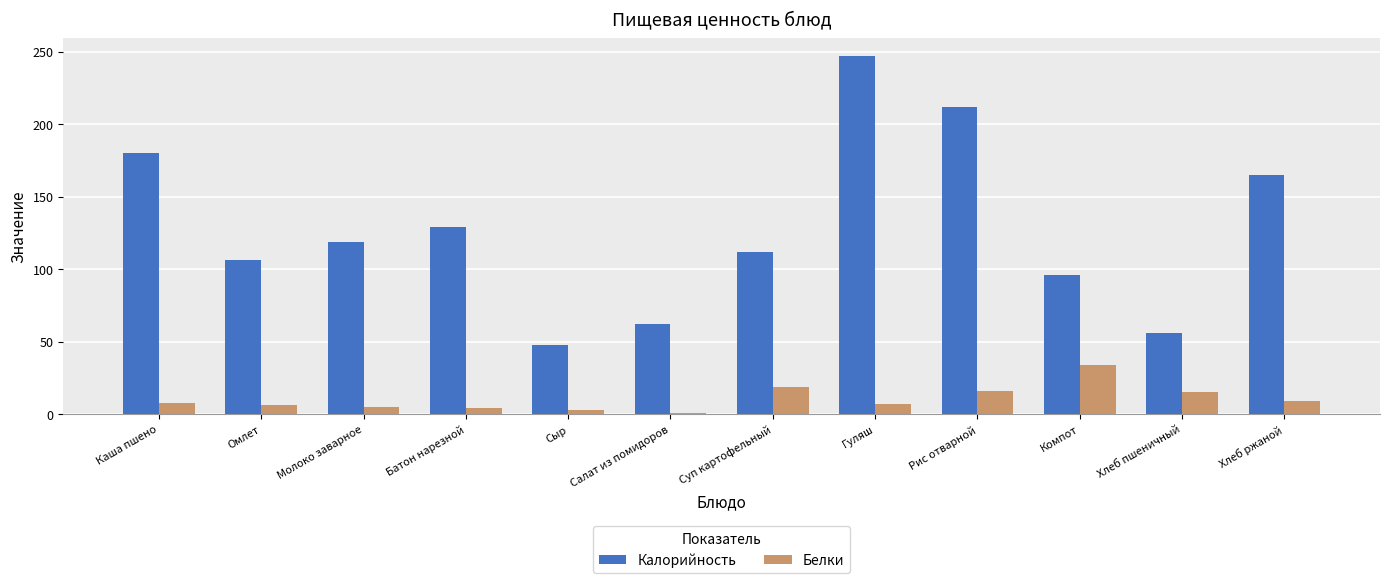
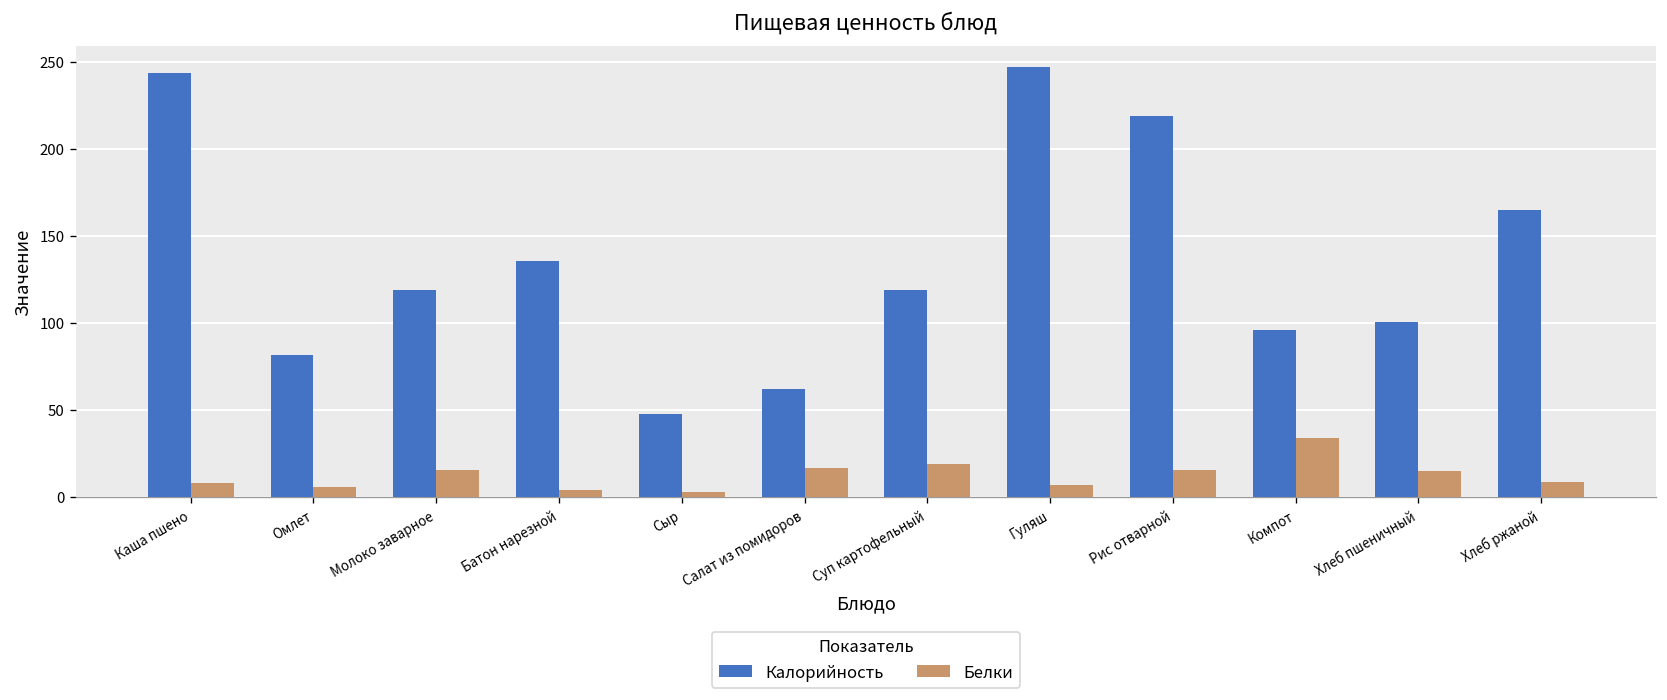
  {
    "Калорийность": {
-     "Каша пшено": 180,
-     "Омлет": 106,
+     "Каша пшено": 244,
+     "Омлет": 82,
      "Молоко заварное": 119,
-     "Батон нарезной": 129,
+     "Батон нарезной": 136,
      "Сыр": 48,
      "Салат из помидоров": 62,
-     "Суп картофельный": 112,
+     "Суп картофельный": 119,
      "Гуляш": 247,
-     "Рис отварной": 212,
+     "Рис отварной": 219,
      "Компот": 96,
-     "Хлеб пшеничный": 56,
+     "Хлеб пшеничный": 101,
      "Хлеб ржаной": 165
    },
    "Белки": {
      "Каша пшено": 8,
      "Омлет": 6,
-     "Молоко заварное": 5,
+     "Молоко заварное": 16,
      "Батон нарезной": 4,
      "Сыр": 3,
-     "Салат из помидоров": 1,
+     "Салат из помидоров": 17,
      "Суп картофельный": 19,
      "Гуляш": 7,
      "Рис отварной": 16,
      "Компот": 34,
      "Хлеб пшеничный": 15,
      "Хлеб ржаной": 9
    }
  }
